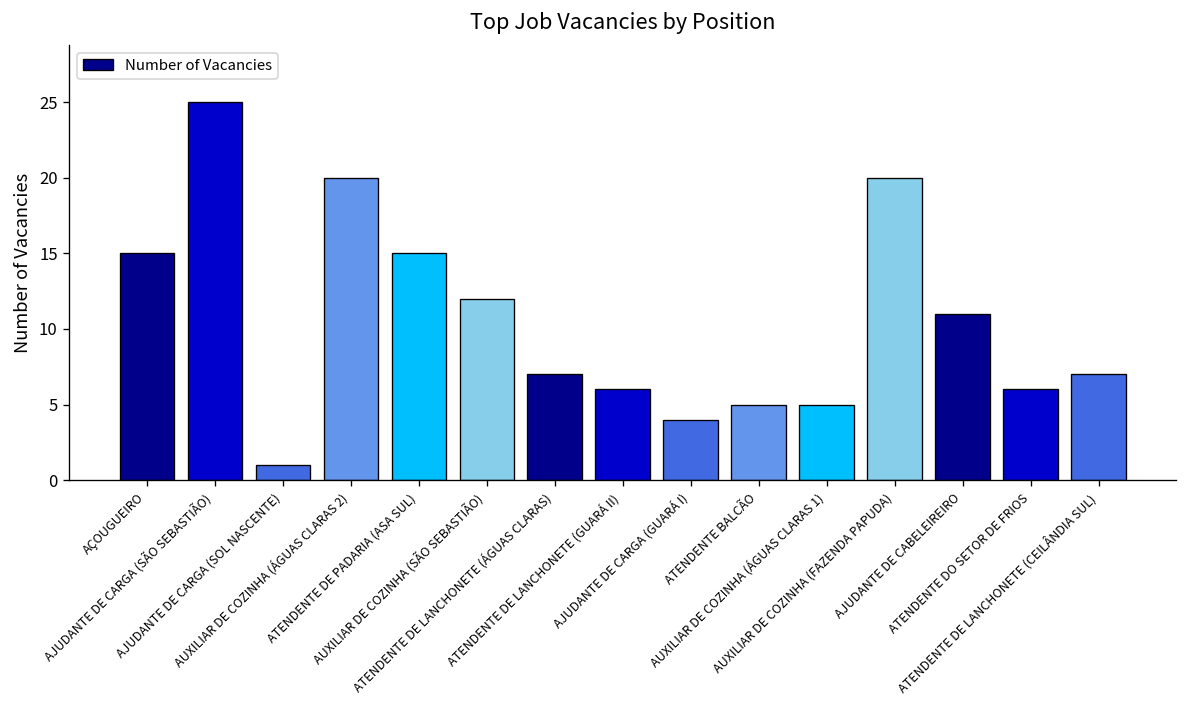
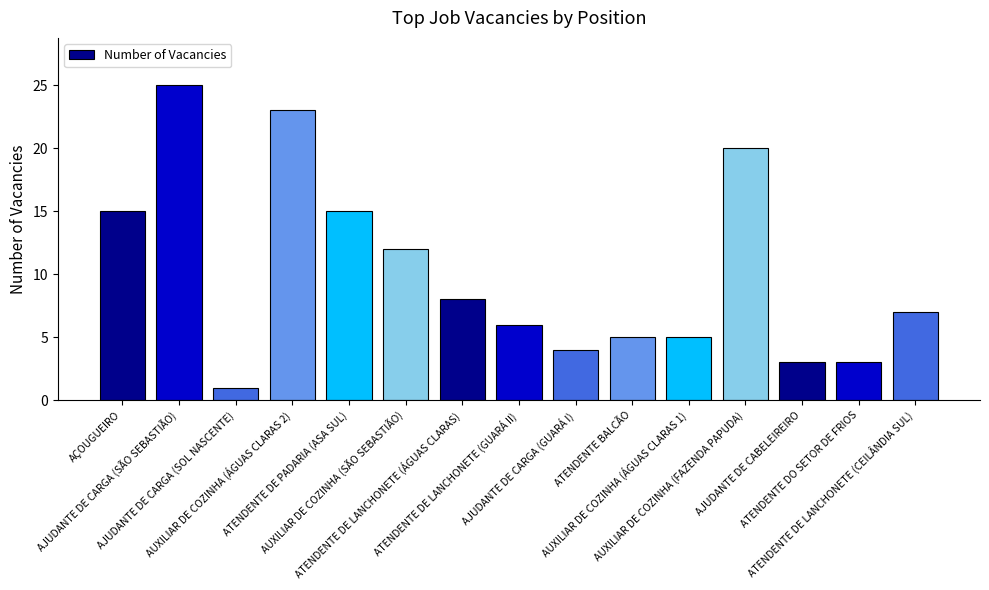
  {
    "AÇOUGUEIRO": 15,
    "AJUDANTE DE CARGA (SÃO SEBASTIÃO)": 25,
    "AJUDANTE DE CARGA (SOL NASCENTE)": 1,
-   "AUXILIAR DE COZINHA (ÁGUAS CLARAS 2)": 20,
+   "AUXILIAR DE COZINHA (ÁGUAS CLARAS 2)": 23,
    "ATENDENTE DE PADARIA (ASA SUL)": 15,
    "AUXILIAR DE COZINHA (SÃO SEBASTIÃO)": 12,
-   "ATENDENTE DE LANCHONETE (ÁGUAS CLARAS)": 7,
+   "ATENDENTE DE LANCHONETE (ÁGUAS CLARAS)": 8,
    "ATENDENTE DE LANCHONETE (GUARÁ II)": 6,
    "AJUDANTE DE CARGA (GUARÁ I)": 4,
    "ATENDENTE BALCÃO": 5,
    "AUXILIAR DE COZINHA (ÁGUAS CLARAS 1)": 5,
    "AUXILIAR DE COZINHA (FAZENDA PAPUDA)": 20,
-   "AJUDANTE DE CABELEIREIRO": 11,
-   "ATENDENTE DO SETOR DE FRIOS": 6,
+   "AJUDANTE DE CABELEIREIRO": 3,
+   "ATENDENTE DO SETOR DE FRIOS": 3,
    "ATENDENTE DE LANCHONETE (CEILÂNDIA SUL)": 7
  }
